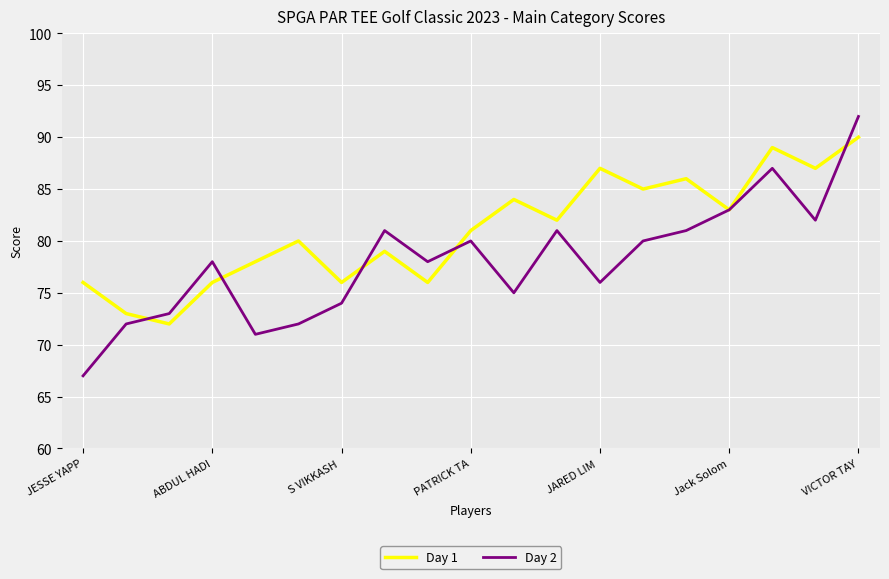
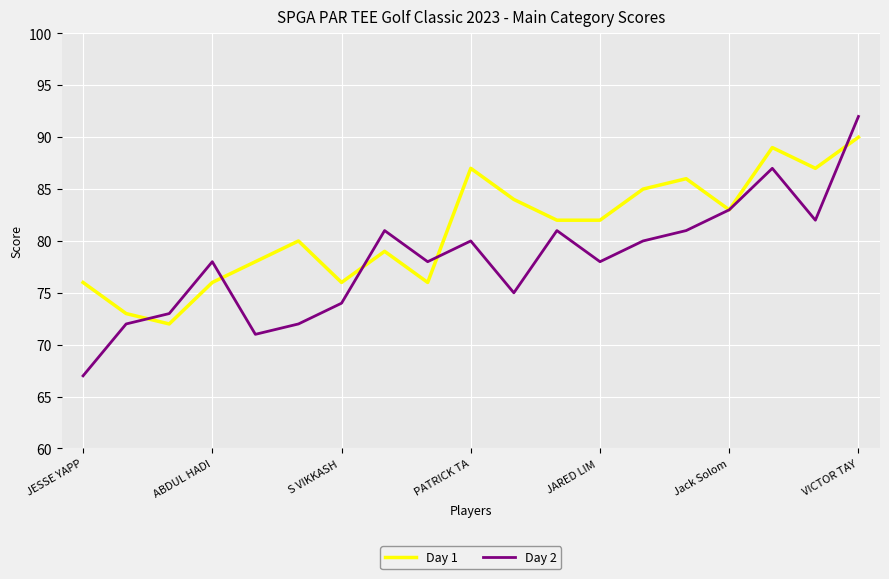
  {
    "Day 1": {
      "JESSE YAPP": 76,
      "ABDUL HADI": 76,
      "S VIKKASH": 76,
-     "PATRICK TA": 81,
-     "JARED LIM": 87,
+     "PATRICK TA": 87,
+     "JARED LIM": 82,
      "VICTOR TAY": 90
    },
    "Day 2": {
      "JESSE YAPP": 67,
      "ABDUL HADI": 78,
      "S VIKKASH": 74,
      "PATRICK TA": 80,
-     "JARED LIM": 76,
+     "JARED LIM": 78,
      "VICTOR TAY": 92
    }
  }
